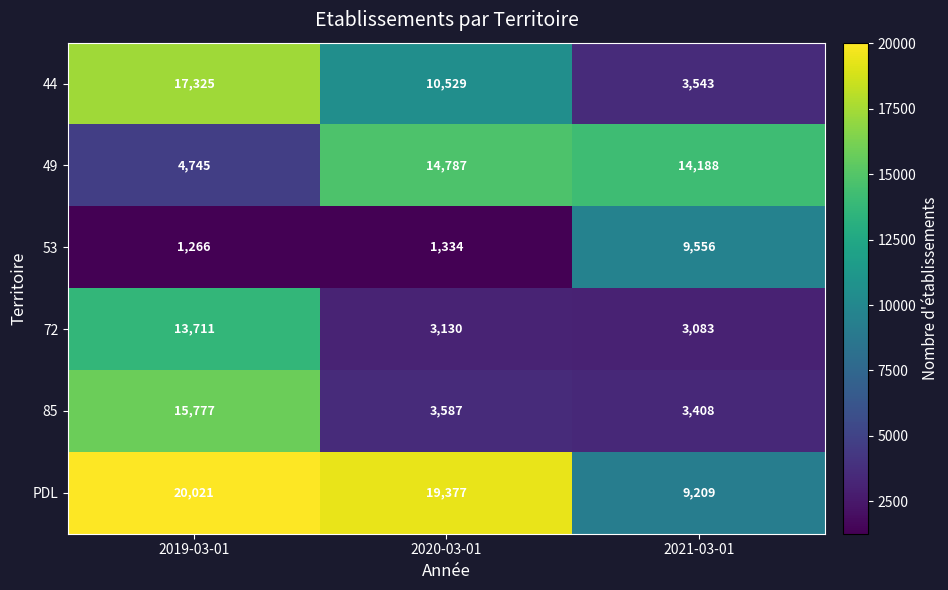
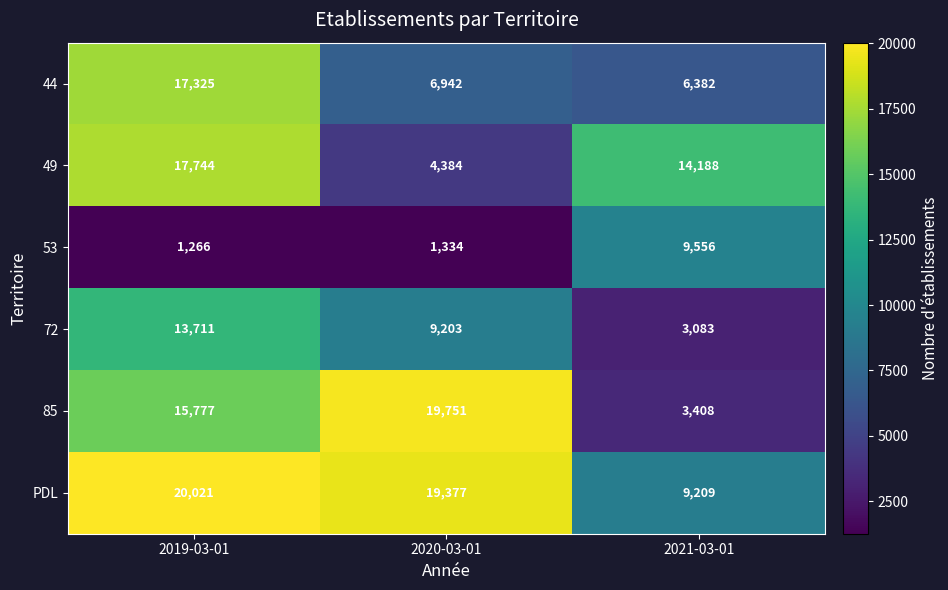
  {
    "44": {
      "2019-03-01": "17,325",
-     "2020-03-01": "10,529",
-     "2021-03-01": "3,543"
+     "2020-03-01": "6,942",
+     "2021-03-01": "6,382"
    },
    "49": {
-     "2019-03-01": "4,745",
-     "2020-03-01": "14,787",
+     "2019-03-01": "17,744",
+     "2020-03-01": "4,384",
      "2021-03-01": "14,188"
    },
    "53": {
      "2019-03-01": "1,266",
      "2020-03-01": "1,334",
      "2021-03-01": "9,556"
    },
    "72": {
      "2019-03-01": "13,711",
-     "2020-03-01": "3,130",
+     "2020-03-01": "9,203",
      "2021-03-01": "3,083"
    },
    "85": {
      "2019-03-01": "15,777",
-     "2020-03-01": "3,587",
+     "2020-03-01": "19,751",
      "2021-03-01": "3,408"
    },
    "PDL": {
      "2019-03-01": "20,021",
      "2020-03-01": "19,377",
      "2021-03-01": "9,209"
    }
  }
